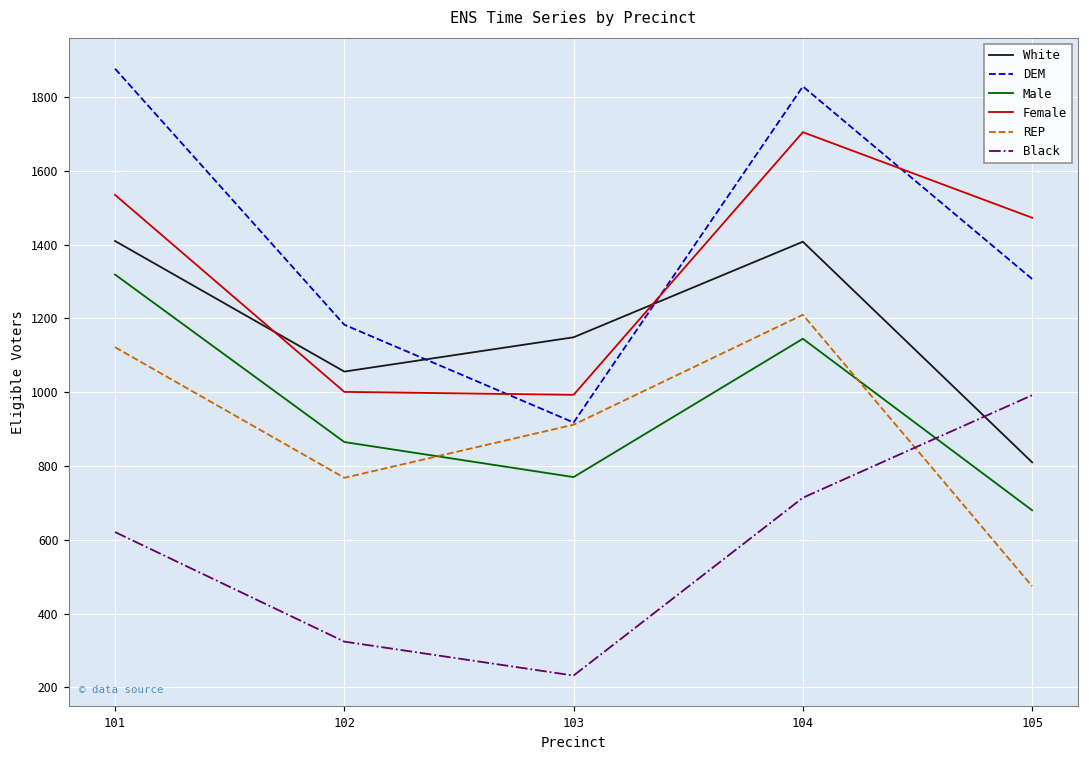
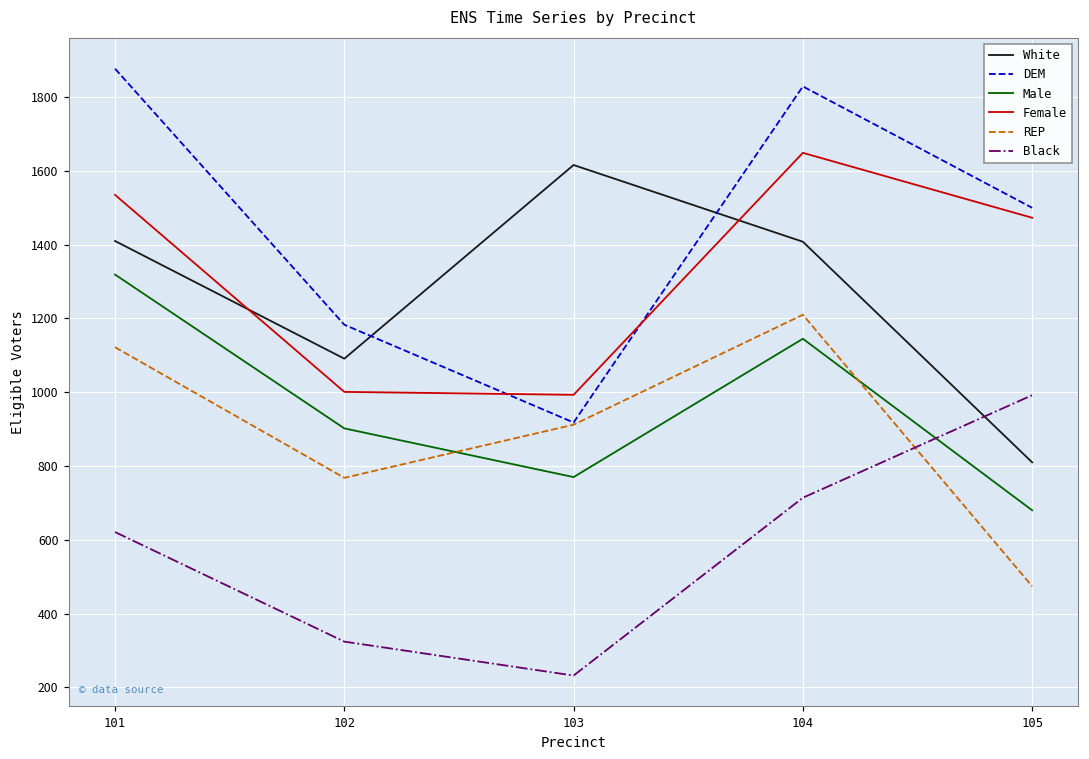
  {
    "White": {
      "101": 1410,
-     "102": 1060,
-     "103": 1150,
+     "102": 1090,
+     "103": 1620,
      "104": 1410,
      "105": 810
    },
    "DEM": {
      "101": 1880,
      "102": 1180,
      "104": 1830,
-     "105": 1310
+     "105": 1500
    },
    "Male": {
      "101": 1320,
-     "102": 870,
+     "102": 900,
      "103": 770,
      "104": 1150,
      "105": 680
    },
    "Female": {
      "101": 1540,
      "102": 1000,
      "103": 990,
-     "104": 1710,
+     "104": 1650,
      "105": 1470
    },
    "REP": {
      "101": 1120,
      "102": 770,
      "104": 1210,
      "105": 470
    },
    "Black": {
      "101": 620,
      "102": 320,
      "103": 230,
      "104": 710,
      "105": 990
    }
  }
